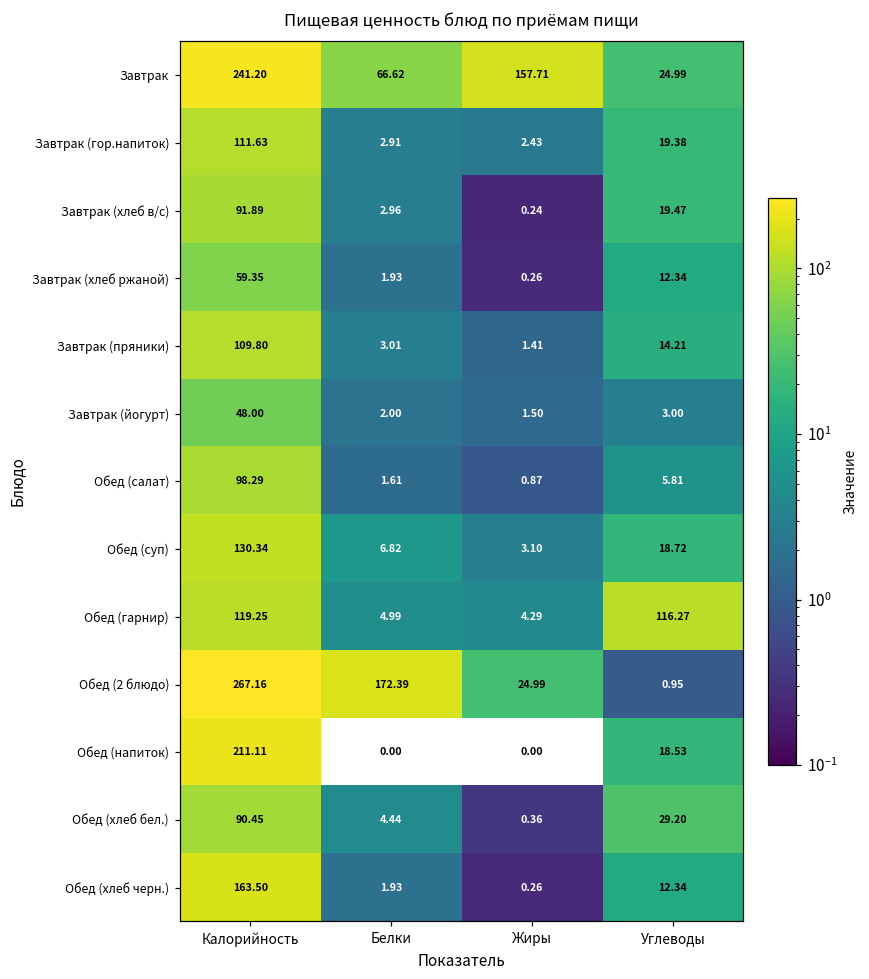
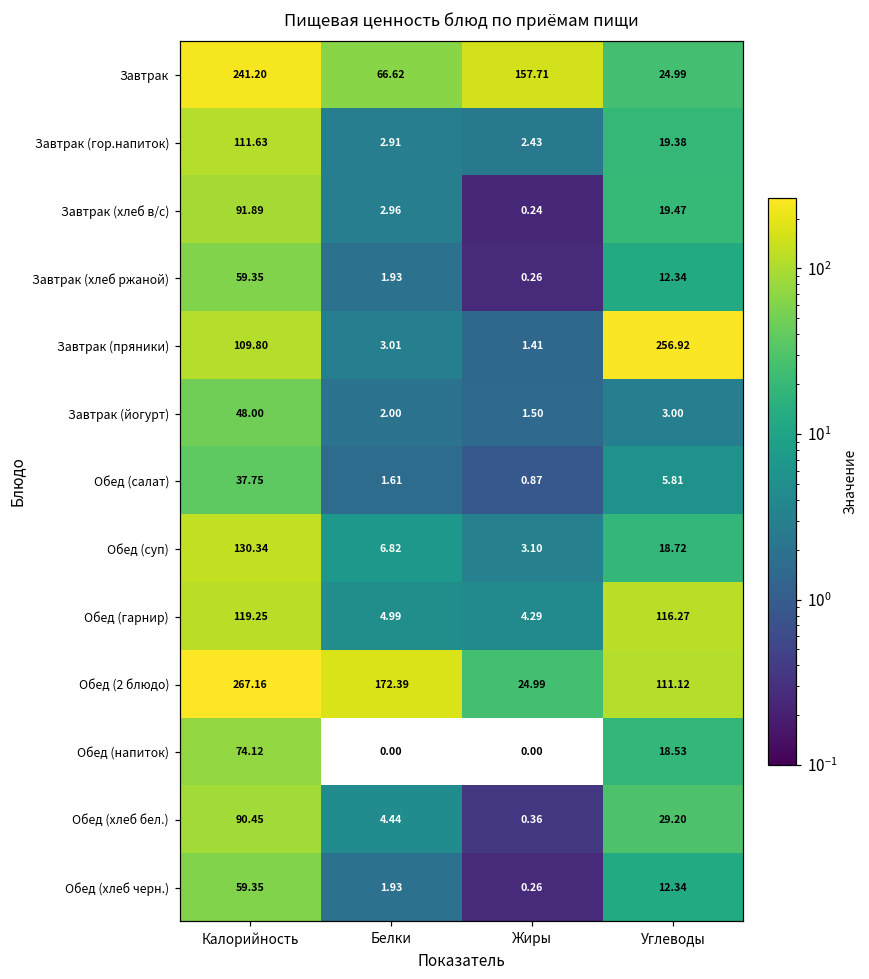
  {
    "Завтрак": {
      "Калорийность": 241.20,
      "Белки": 66.62,
      "Жиры": 157.71,
      "Углеводы": 24.99
    },
    "Завтрак (гор.напиток)": {
      "Калорийность": 111.63,
      "Белки": 2.91,
      "Жиры": 2.43,
      "Углеводы": 19.38
    },
    "Завтрак (хлеб в/с)": {
      "Калорийность": 91.89,
      "Белки": 2.96,
      "Жиры": 0.24,
      "Углеводы": 19.47
    },
    "Завтрак (хлеб ржаной)": {
      "Калорийность": 59.35,
      "Белки": 1.93,
      "Жиры": 0.26,
      "Углеводы": 12.34
    },
    "Завтрак (пряники)": {
      "Калорийность": 109.80,
      "Белки": 3.01,
      "Жиры": 1.41,
-     "Углеводы": 14.21
+     "Углеводы": 256.92
    },
    "Завтрак (йогурт)": {
      "Калорийность": 48.00,
      "Белки": 2.00,
      "Жиры": 1.50,
      "Углеводы": 3.00
    },
    "Обед (салат)": {
-     "Калорийность": 98.29,
+     "Калорийность": 37.75,
      "Белки": 1.61,
      "Жиры": 0.87,
      "Углеводы": 5.81
    },
    "Обед (суп)": {
      "Калорийность": 130.34,
      "Белки": 6.82,
      "Жиры": 3.10,
      "Углеводы": 18.72
    },
    "Обед (гарнир)": {
      "Калорийность": 119.25,
      "Белки": 4.99,
      "Жиры": 4.29,
      "Углеводы": 116.27
    },
    "Обед (2 блюдо)": {
      "Калорийность": 267.16,
      "Белки": 172.39,
      "Жиры": 24.99,
-     "Углеводы": 0.95
+     "Углеводы": 111.12
    },
    "Обед (напиток)": {
-     "Калорийность": 211.11,
+     "Калорийность": 74.12,
      "Белки": 0.00,
      "Жиры": 0.00,
      "Углеводы": 18.53
    },
    "Обед (хлеб бел.)": {
      "Калорийность": 90.45,
      "Белки": 4.44,
      "Жиры": 0.36,
      "Углеводы": 29.20
    },
    "Обед (хлеб черн.)": {
-     "Калорийность": 163.50,
+     "Калорийность": 59.35,
      "Белки": 1.93,
      "Жиры": 0.26,
      "Углеводы": 12.34
    }
  }
